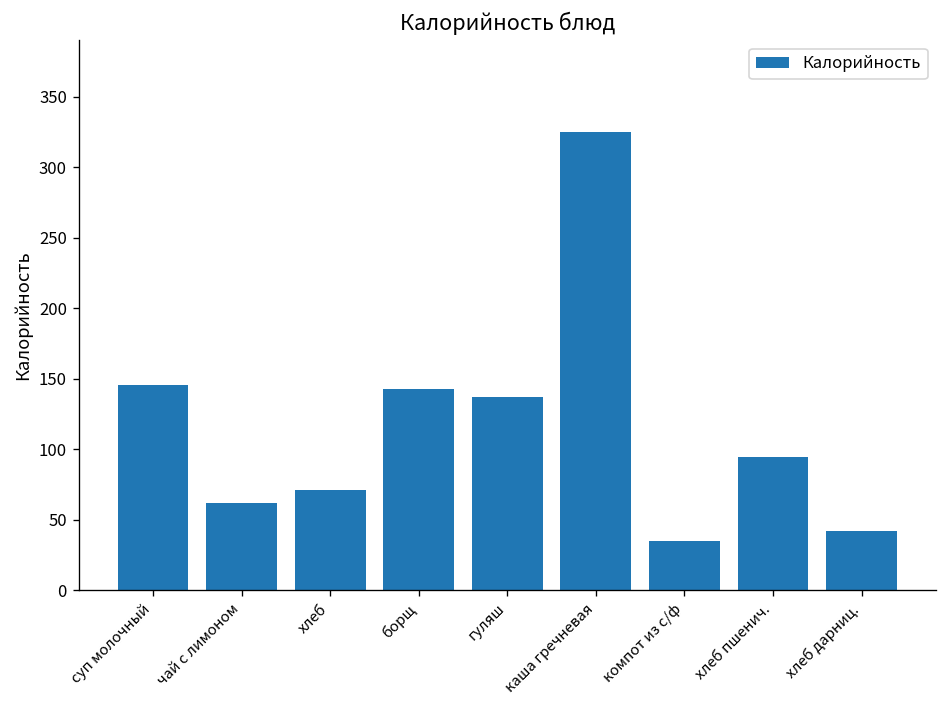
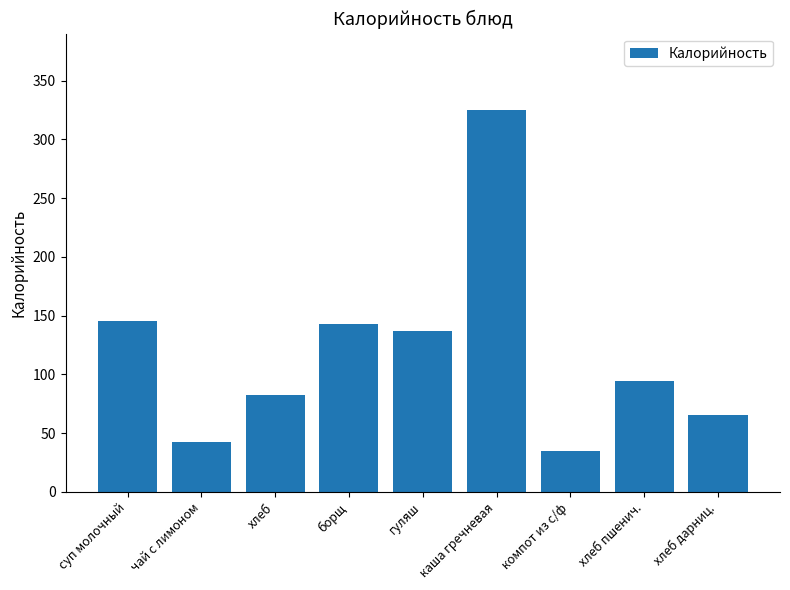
  {
    "суп молочный": 145,
-   "чай с лимоном": 62,
-   "хлеб": 71,
+   "чай с лимоном": 43,
+   "хлеб": 82,
    "борщ": 143,
    "гуляш": 137,
    "каша гречневая": 325,
    "компот из с/ф": 35,
    "хлеб пшенич.": 94,
-   "хлеб дарниц.": 42
+   "хлеб дарниц.": 66
  }
